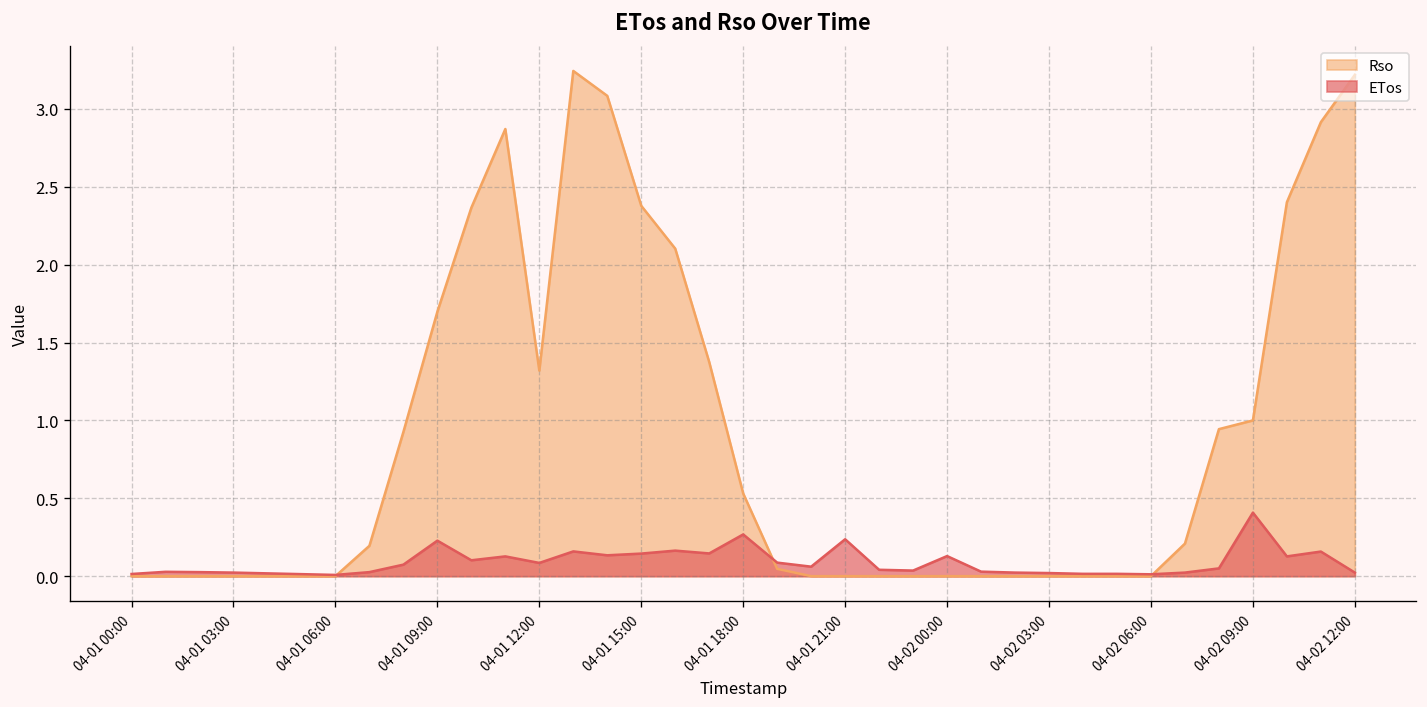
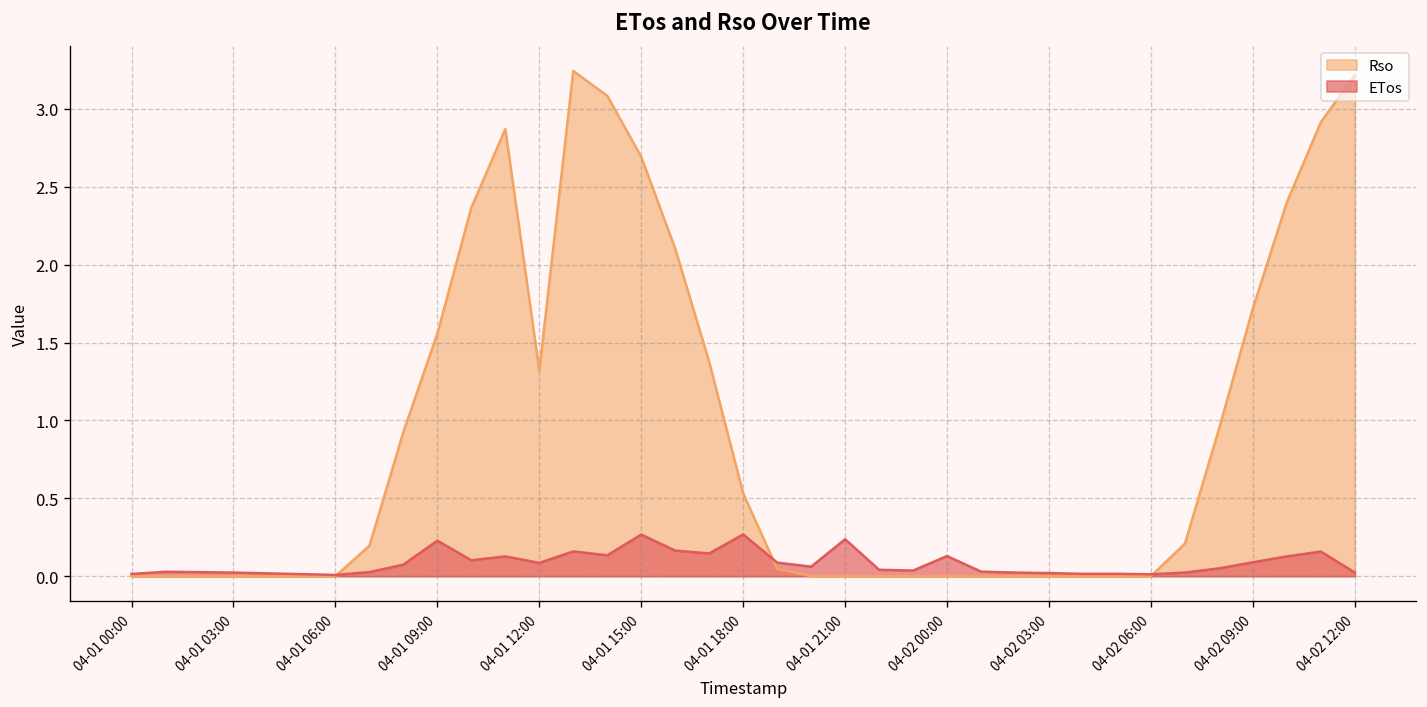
  {
    "Rso": {
      "04-01 03:00": 0.00,
-     "04-01 09:00": 1.70,
+     "04-01 09:00": 1.56,
      "04-01 12:00": 1.32,
-     "04-01 15:00": 2.38,
+     "04-01 15:00": 2.69,
      "04-01 18:00": 0.53,
      "04-01 21:00": 0.00,
      "04-02 00:00": 0.00,
      "04-02 03:00": 0.00,
-     "04-02 09:00": 1.00
+     "04-02 09:00": 1.72
    },
    "ETos": {
      "04-01 03:00": 0.02,
      "04-01 09:00": 0.23,
      "04-01 12:00": 0.09,
-     "04-01 15:00": 0.15,
+     "04-01 15:00": 0.27,
      "04-01 18:00": 0.27,
      "04-01 21:00": 0.24,
      "04-02 00:00": 0.13,
      "04-02 03:00": 0.02,
-     "04-02 09:00": 0.41,
+     "04-02 09:00": 0.09,
      "04-02 12:00": 0.02
    }
  }
